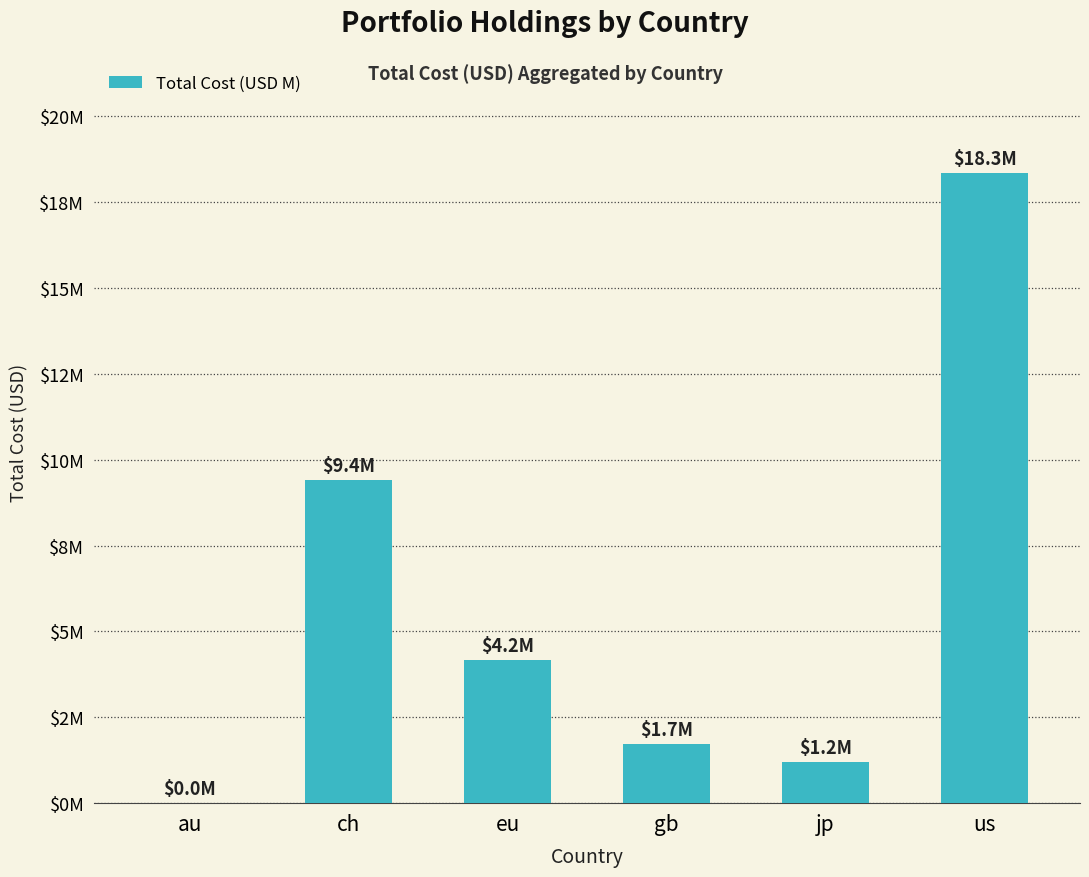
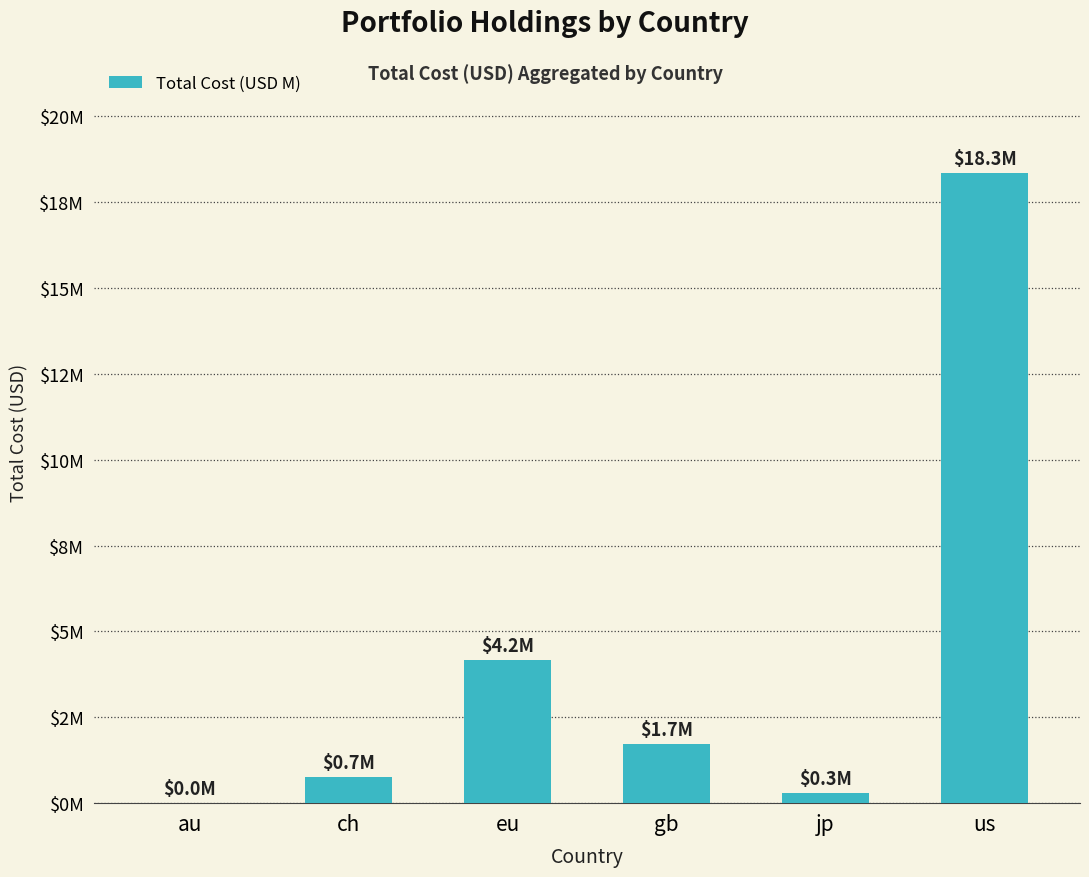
  {
    "au": "$0.0M",
-   "ch": "$9.4M",
+   "ch": "$0.7M",
    "eu": "$4.2M",
    "gb": "$1.7M",
-   "jp": "$1.2M",
+   "jp": "$0.3M",
    "us": "$18.3M"
  }
